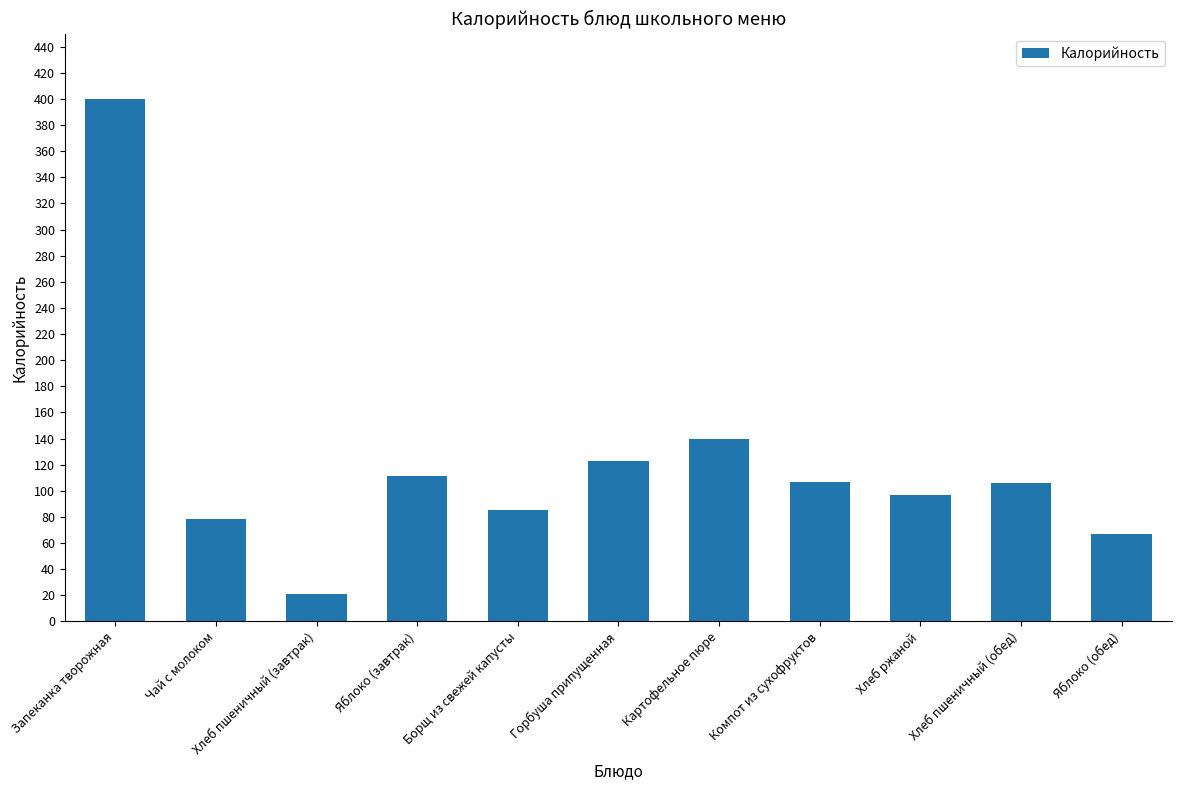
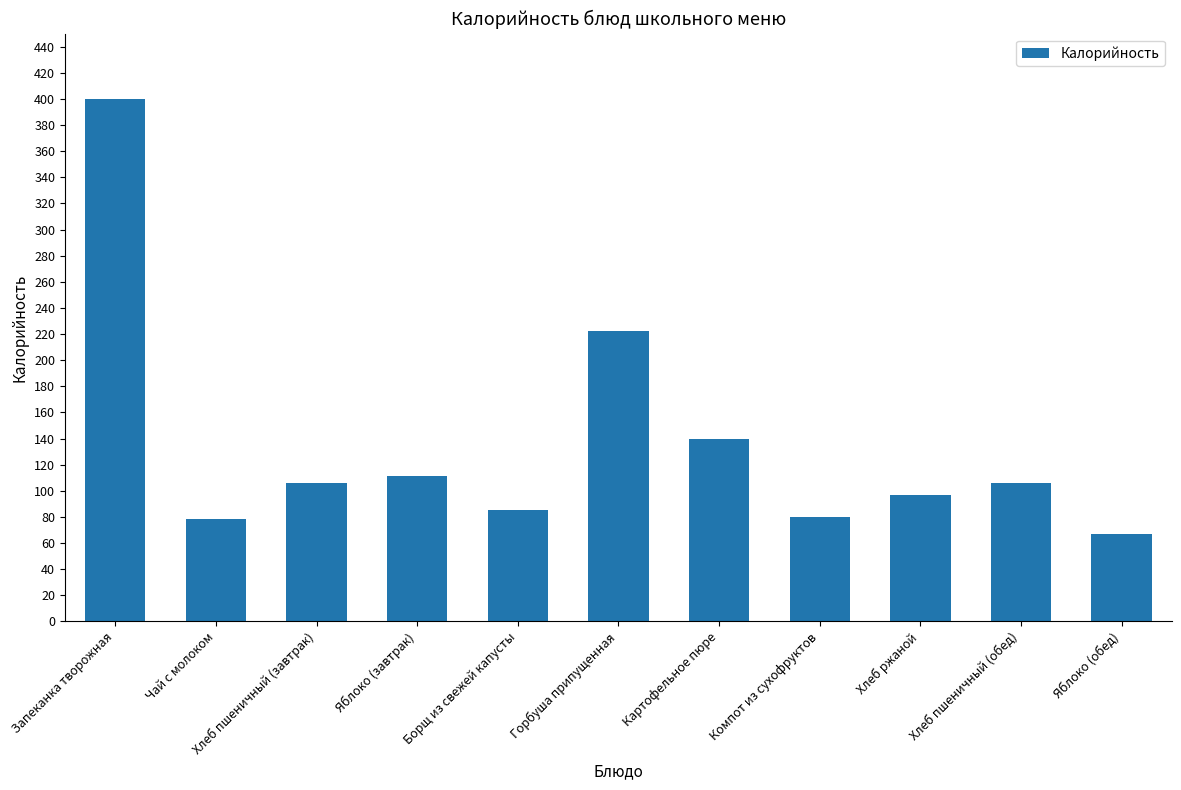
  {
    "Запеканка творожная": 400,
    "Чай с молоком": 78,
-   "Хлеб пшеничный (завтрак)": 21,
+   "Хлеб пшеничный (завтрак)": 106,
    "Яблоко (завтрак)": 111,
    "Борщ из свежей капусты": 85,
-   "Горбуша припущенная": 123,
+   "Горбуша припущенная": 222,
    "Картофельное пюре": 140,
-   "Компот из сухофруктов": 107,
+   "Компот из сухофруктов": 80,
    "Хлеб ржаной": 97,
    "Хлеб пшеничный (обед)": 106,
    "Яблоко (обед)": 67
  }
